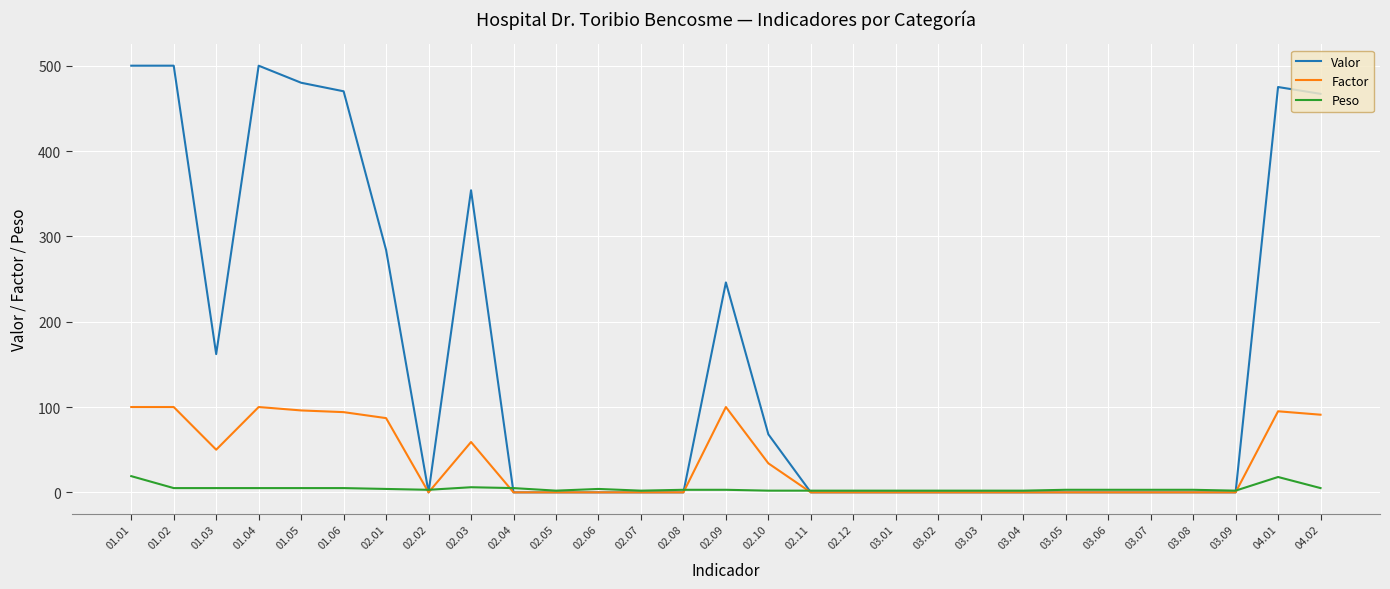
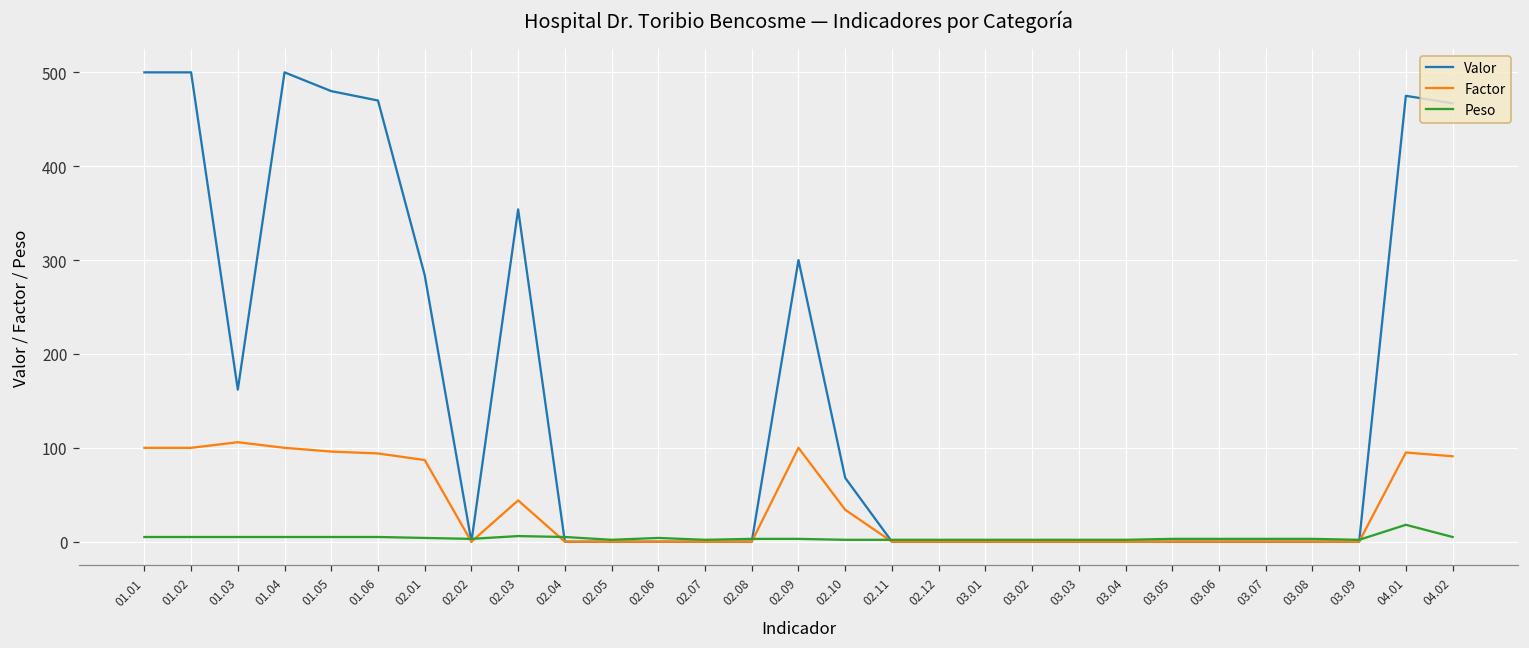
  {
    "Valor": {
      "01.01": 500,
      "01.02": 500,
      "01.03": 160,
      "01.04": 500,
      "01.05": 480,
      "01.06": 470,
      "02.01": 280,
      "02.03": 350,
-     "02.09": 250,
+     "02.09": 300,
      "02.10": 70,
      "04.01": 480
    },
    "Factor": {
      "01.01": 100,
      "01.02": 100,
-     "01.03": 50,
+     "01.03": 110,
      "01.04": 100,
      "01.05": 100,
      "01.06": 90,
      "02.01": 90,
-     "02.03": 60,
+     "02.03": 40,
      "02.09": 100,
      "02.10": 30,
      "04.01": 100,
      "04.02": 90
    },
    "Peso": {
-     "01.01": 20,
+     "01.01": 10,
      "01.02": 10,
      "01.03": 10,
      "01.04": 10,
      "01.05": 10,
      "01.06": 10,
      "02.01": 0,
      "02.02": 0,
      "02.03": 10,
      "02.04": 10,
      "02.06": 0,
      "02.08": 0,
      "02.09": 0,
      "02.10": 0,
      "03.05": 0,
      "03.06": 0,
      "03.07": 0,
      "03.08": 0,
      "04.01": 20,
      "04.02": 10
    }
  }
